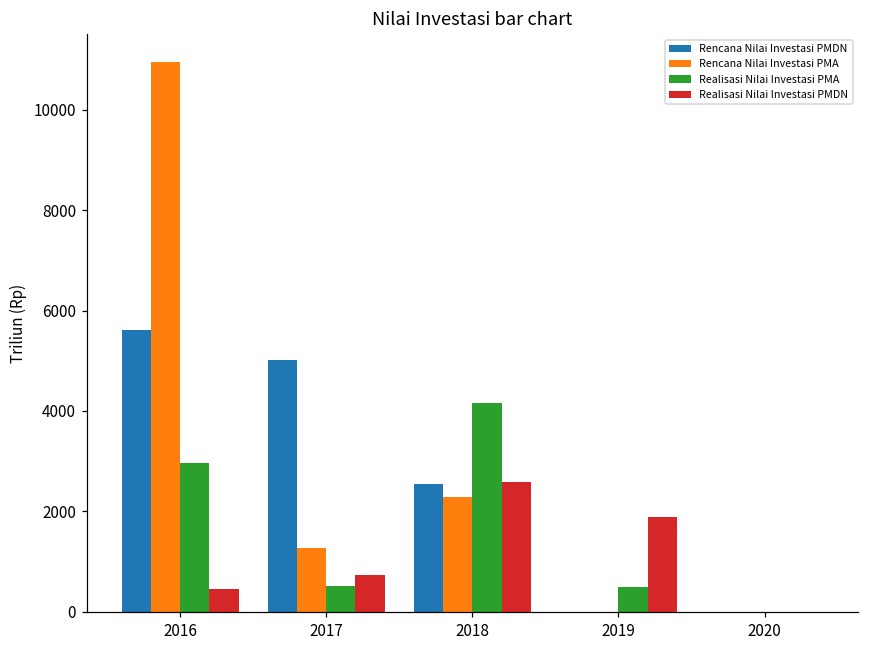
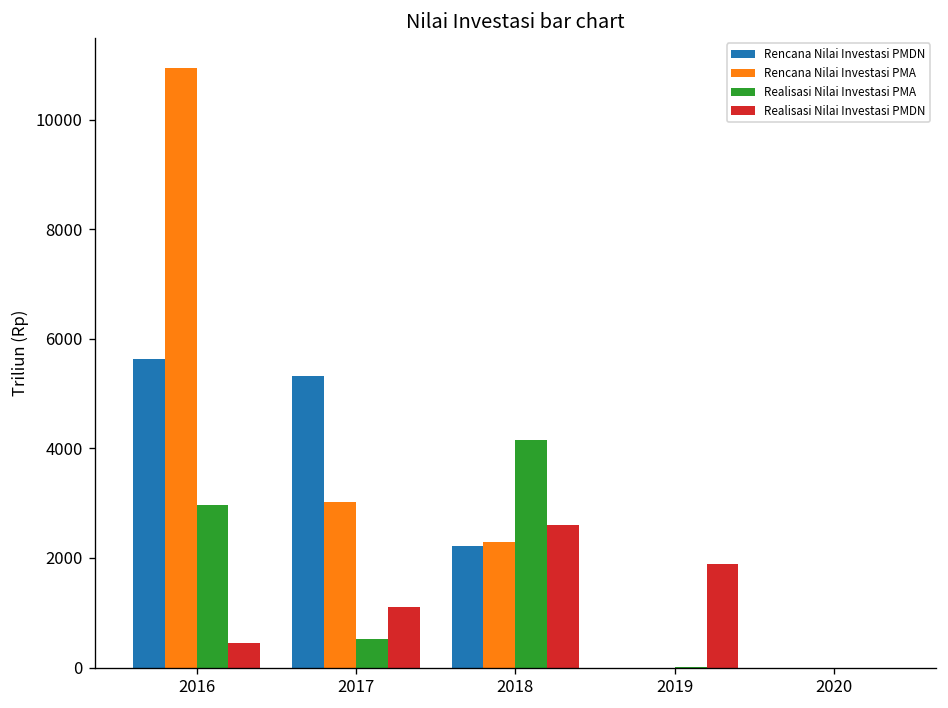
  {
    "Rencana Nilai Investasi PMDN": {
      "2016": 5600,
-     "2017": 5000,
-     "2018": 2500,
+     "2017": 5300,
+     "2018": 2200,
      "2019": 0,
      "2020": 0
    },
    "Rencana Nilai Investasi PMA": {
      "2016": 10900,
-     "2017": 1300,
+     "2017": 3000,
      "2018": 2300,
      "2019": 0,
      "2020": 0
    },
    "Realisasi Nilai Investasi PMA": {
      "2016": 3000,
      "2017": 500,
      "2018": 4200,
-     "2019": 500,
+     "2019": 0,
      "2020": 0
    },
    "Realisasi Nilai Investasi PMDN": {
      "2016": 500,
-     "2017": 700,
+     "2017": 1100,
      "2018": 2600,
      "2019": 1900,
      "2020": 0
    }
  }
